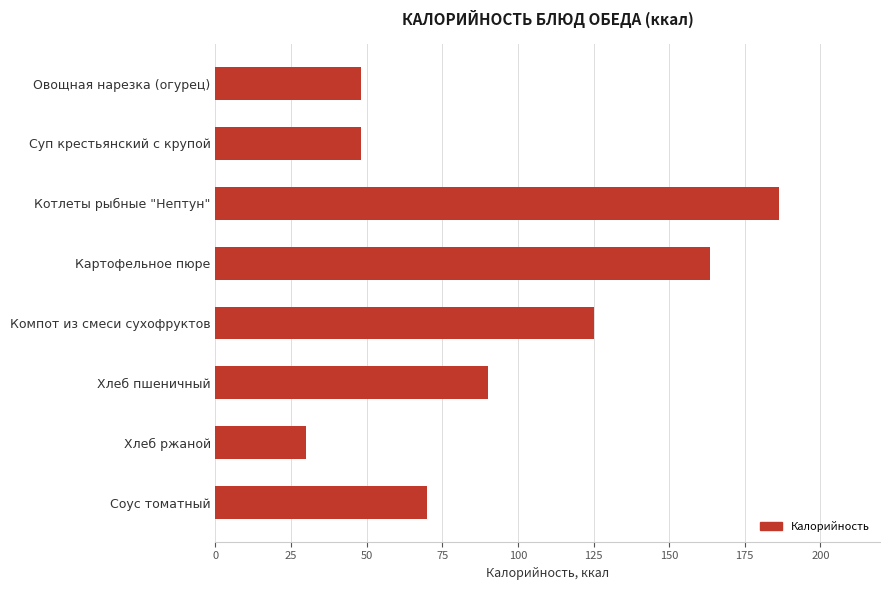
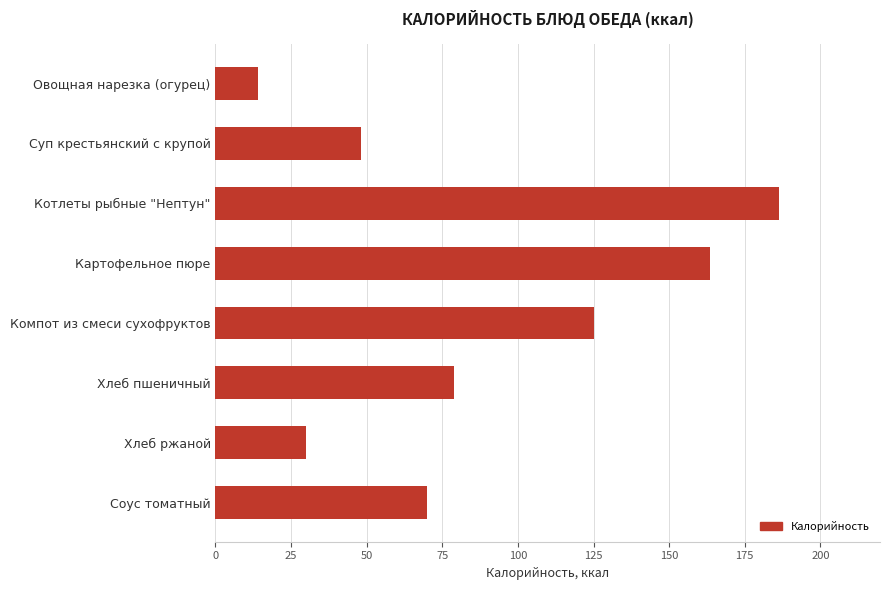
  {
-   "Овощная нарезка (огурец)": 48,
+   "Овощная нарезка (огурец)": 14,
    "Суп крестьянский с крупой": 48,
    "Котлеты рыбные \"Нептун\"": 186,
    "Картофельное пюре": 164,
    "Компот из смеси сухофруктов": 125,
-   "Хлеб пшеничный": 90,
+   "Хлеб пшеничный": 79,
    "Хлеб ржаной": 30,
    "Соус томатный": 70
  }
